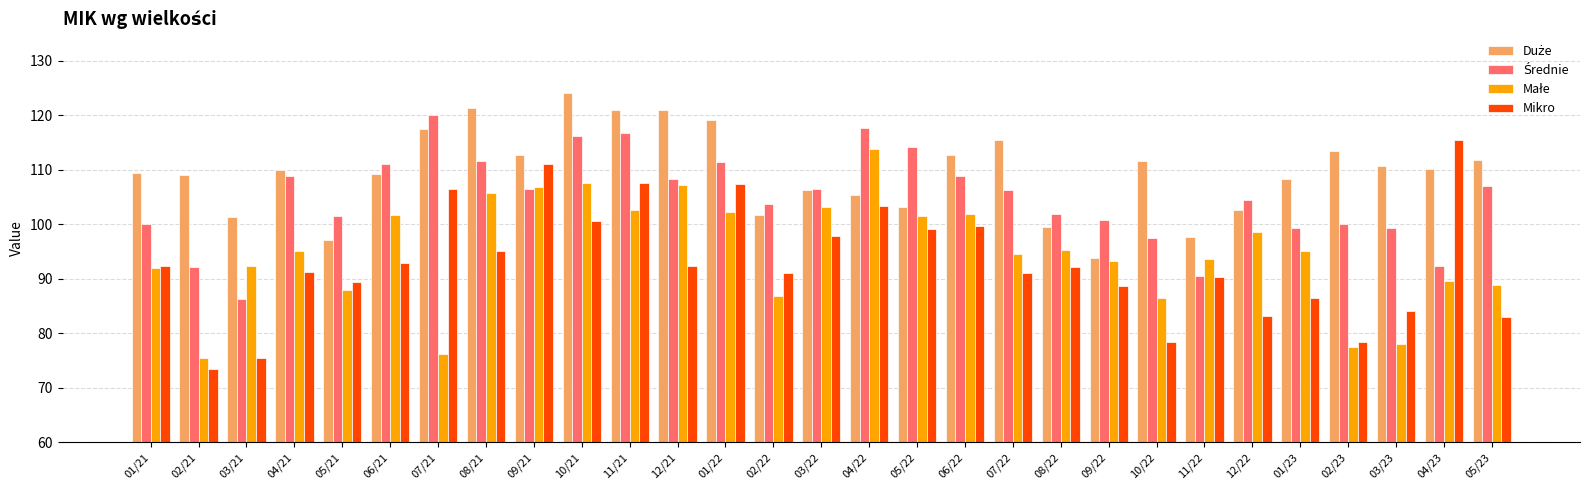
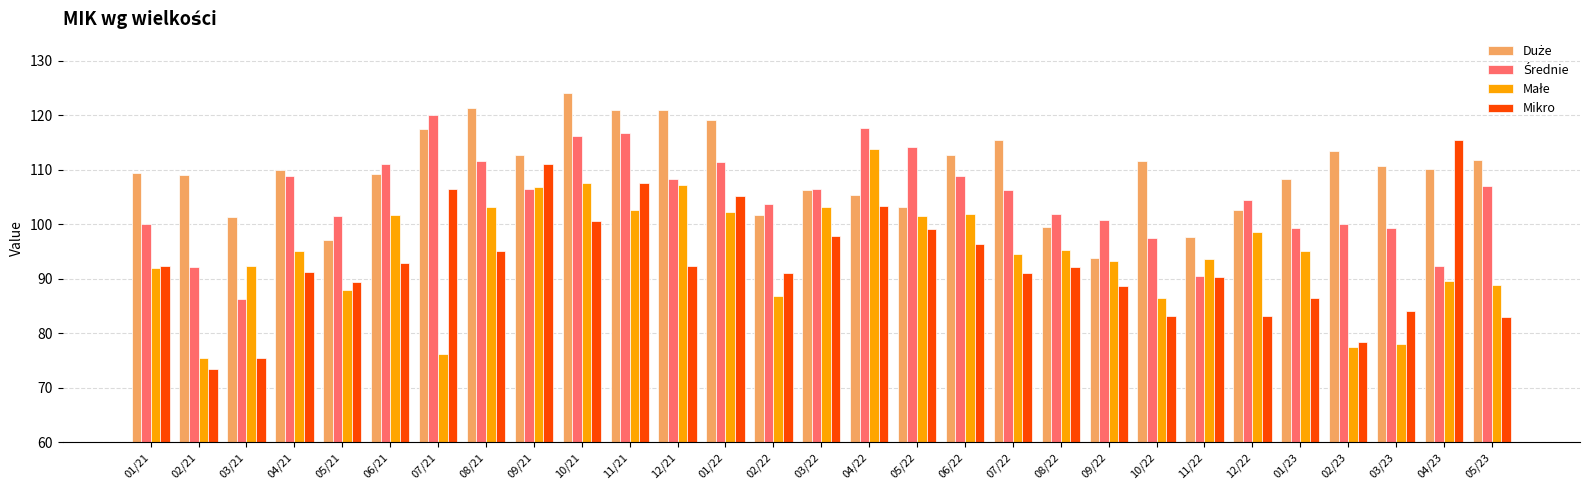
  {
    "Małe": {
      "01/21": 92,
      "02/21": 75,
      "03/21": 92,
      "04/21": 95,
      "05/21": 88,
      "06/21": 102,
      "07/21": 76,
-     "08/21": 106,
+     "08/21": 103,
      "09/21": 107,
      "10/21": 108,
      "11/21": 103,
      "12/21": 107,
      "01/22": 102,
      "02/22": 87,
      "03/22": 103,
      "04/22": 114,
      "05/22": 102,
      "06/22": 102,
      "07/22": 95,
      "08/22": 95,
      "09/22": 93,
      "10/22": 87,
      "11/22": 94,
      "12/22": 99,
      "01/23": 95,
      "02/23": 78,
      "03/23": 78,
      "04/23": 90,
      "05/23": 89
    },
    "Mikro": {
      "01/21": 92,
      "02/21": 73,
      "03/21": 75,
      "04/21": 91,
      "05/21": 89,
      "06/21": 93,
      "07/21": 106,
      "08/21": 95,
      "09/21": 111,
      "10/21": 101,
      "11/21": 108,
      "12/21": 92,
-     "01/22": 107,
+     "01/22": 105,
      "02/22": 91,
      "03/22": 98,
      "04/22": 103,
      "05/22": 99,
-     "06/22": 100,
+     "06/22": 96,
      "07/22": 91,
      "08/22": 92,
      "09/22": 89,
-     "10/22": 78,
+     "10/22": 83,
      "11/22": 90,
      "12/22": 83,
      "01/23": 86,
      "02/23": 78,
      "03/23": 84,
      "04/23": 116,
      "05/23": 83
    }
  }
